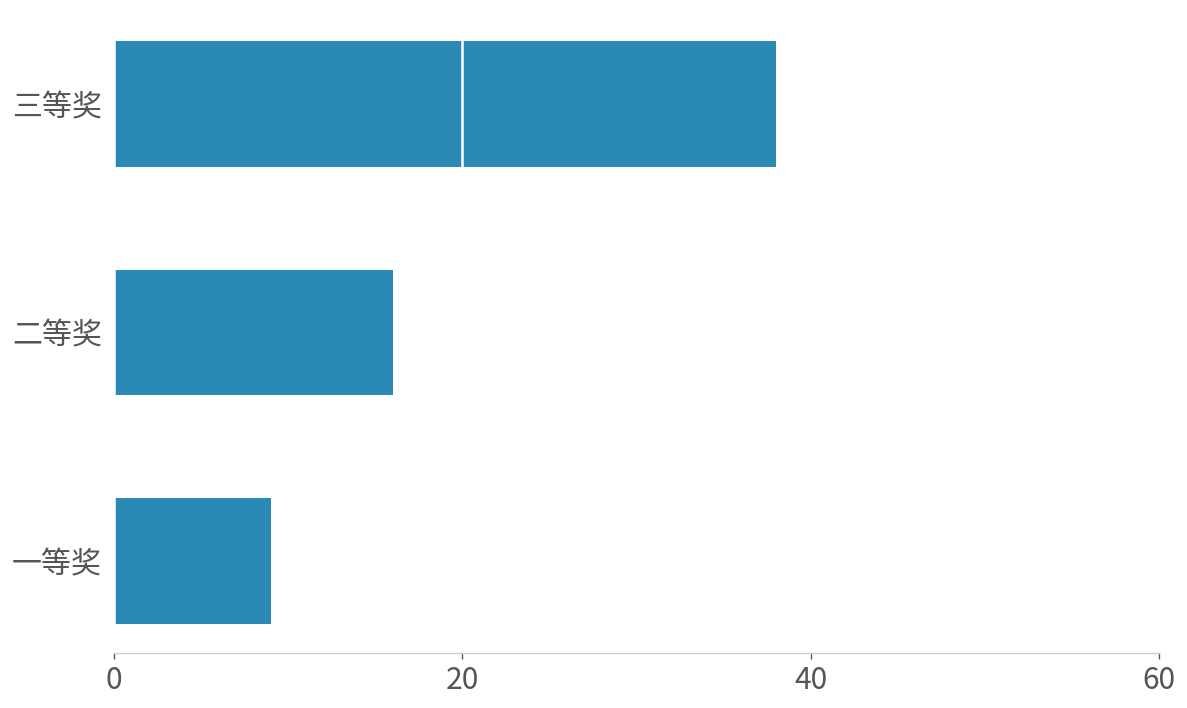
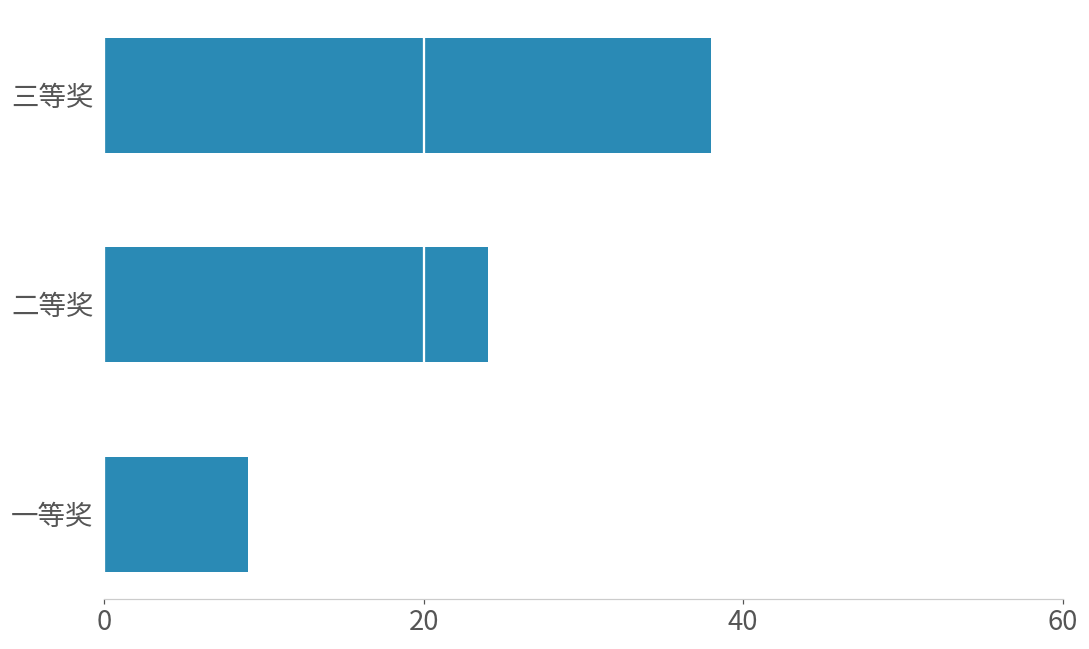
  {
    "三等奖": 38,
-   "二等奖": 16,
+   "二等奖": 24,
    "一等奖": 9
  }
